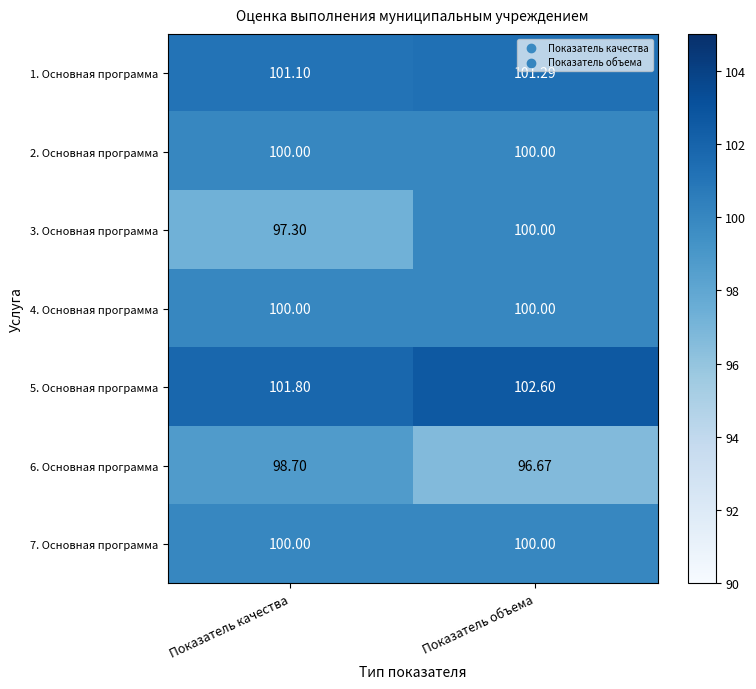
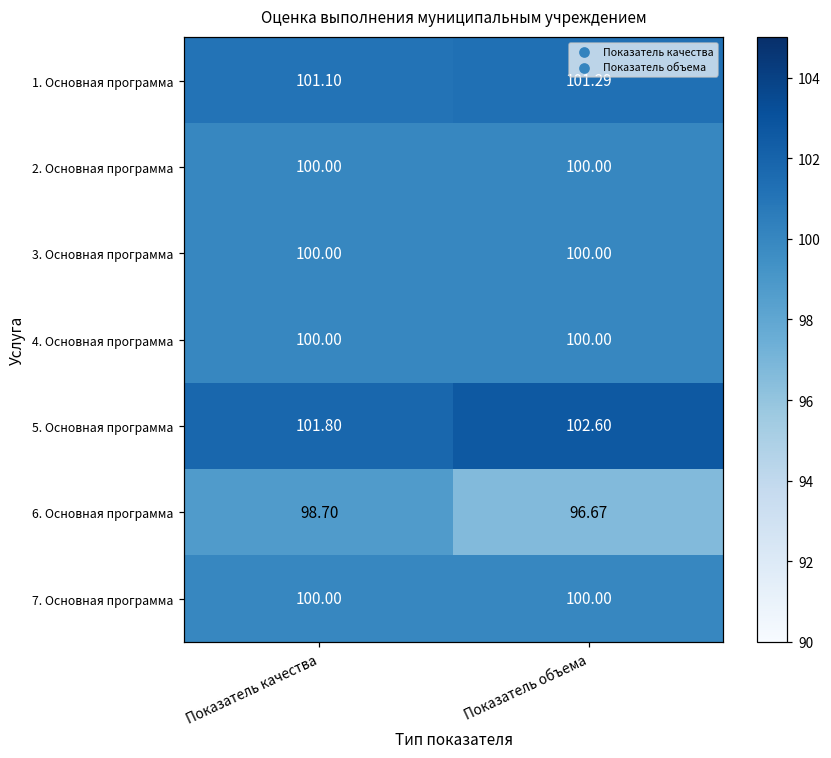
  {
    "1. Основная программа": {
      "Показатель качества": 101.10
    },
    "2. Основная программа": {
      "Показатель качества": 100.00,
      "Показатель объема": 100.00
    },
    "3. Основная программа": {
-     "Показатель качества": 97.30,
+     "Показатель качества": 100.00,
      "Показатель объема": 100.00
    },
    "4. Основная программа": {
      "Показатель качества": 100.00,
      "Показатель объема": 100.00
    },
    "5. Основная программа": {
      "Показатель качества": 101.80,
      "Показатель объема": 102.60
    },
    "6. Основная программа": {
      "Показатель качества": 98.70,
      "Показатель объема": 96.67
    },
    "7. Основная программа": {
      "Показатель качества": 100.00,
      "Показатель объема": 100.00
    }
  }
